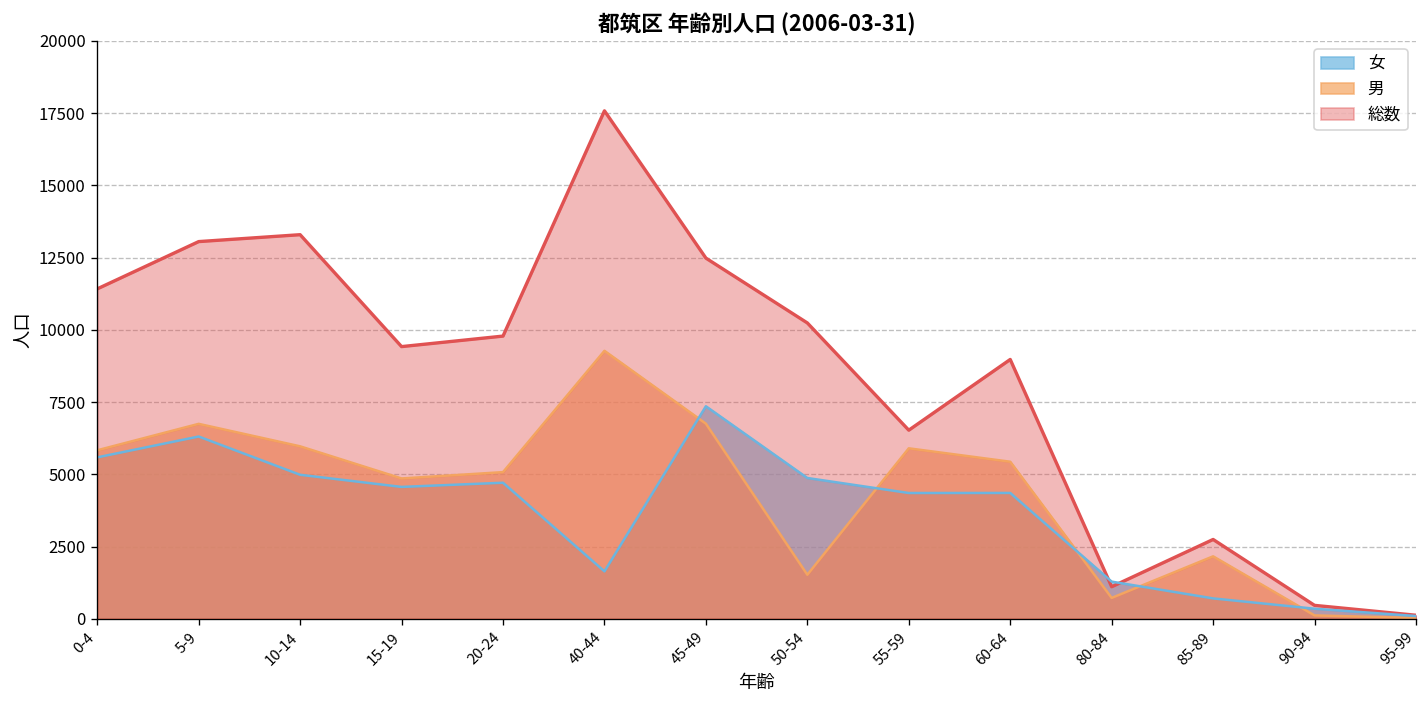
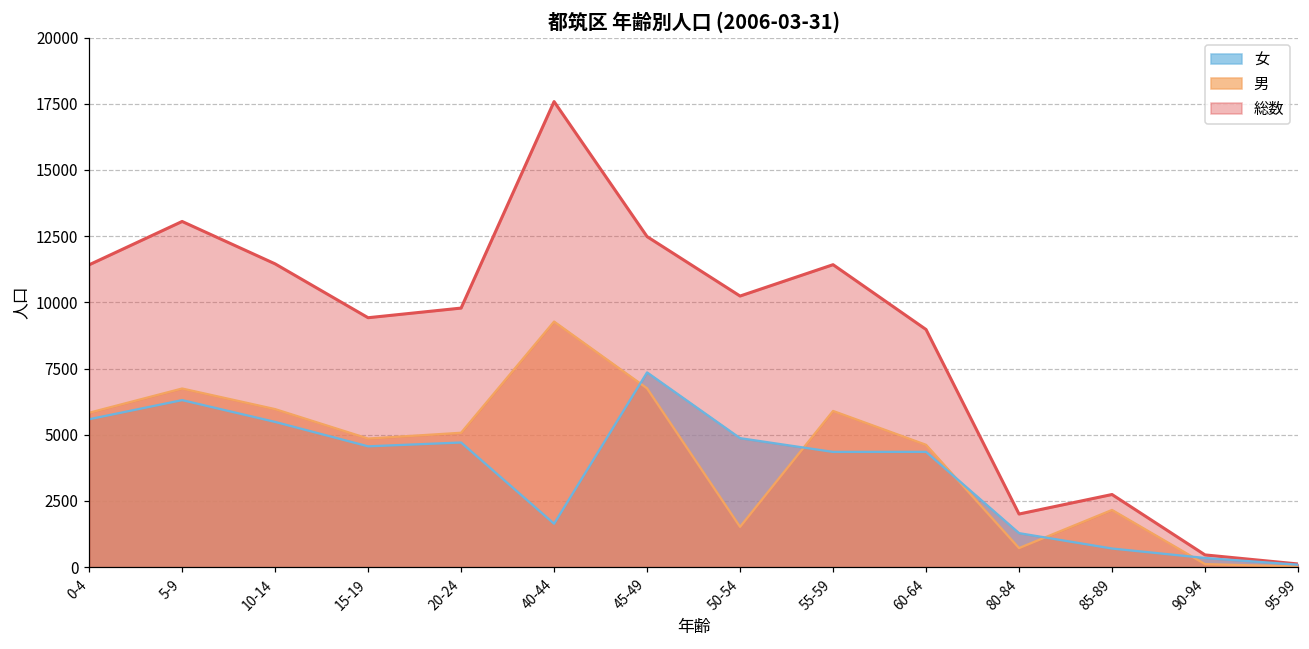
  {
    "女": {
      "0-4": 5600,
      "5-9": 6300,
-     "10-14": 5000,
+     "10-14": 5500,
      "15-19": 4600,
      "20-24": 4700,
      "40-44": 1600,
      "45-49": 7400,
      "50-54": 4900,
      "55-59": 4400,
      "60-64": 4400,
      "80-84": 1300,
      "85-89": 700,
      "90-94": 300
    },
    "男": {
      "0-4": 5800,
      "5-9": 6700,
      "10-14": 6000,
      "15-19": 4900,
      "20-24": 5100,
      "40-44": 9300,
      "45-49": 6800,
      "50-54": 1500,
      "55-59": 5900,
-     "60-64": 5400,
+     "60-64": 4600,
      "80-84": 700,
      "85-89": 2200,
      "90-94": 100
    },
    "総数": {
      "0-4": 11400,
      "5-9": 13100,
-     "10-14": 13300,
+     "10-14": 11500,
      "15-19": 9400,
      "20-24": 9800,
      "40-44": 17600,
      "45-49": 12500,
      "50-54": 10200,
-     "55-59": 6500,
+     "55-59": 11400,
      "60-64": 9000,
-     "80-84": 1100,
+     "80-84": 2000,
      "85-89": 2700,
      "90-94": 500
    }
  }
